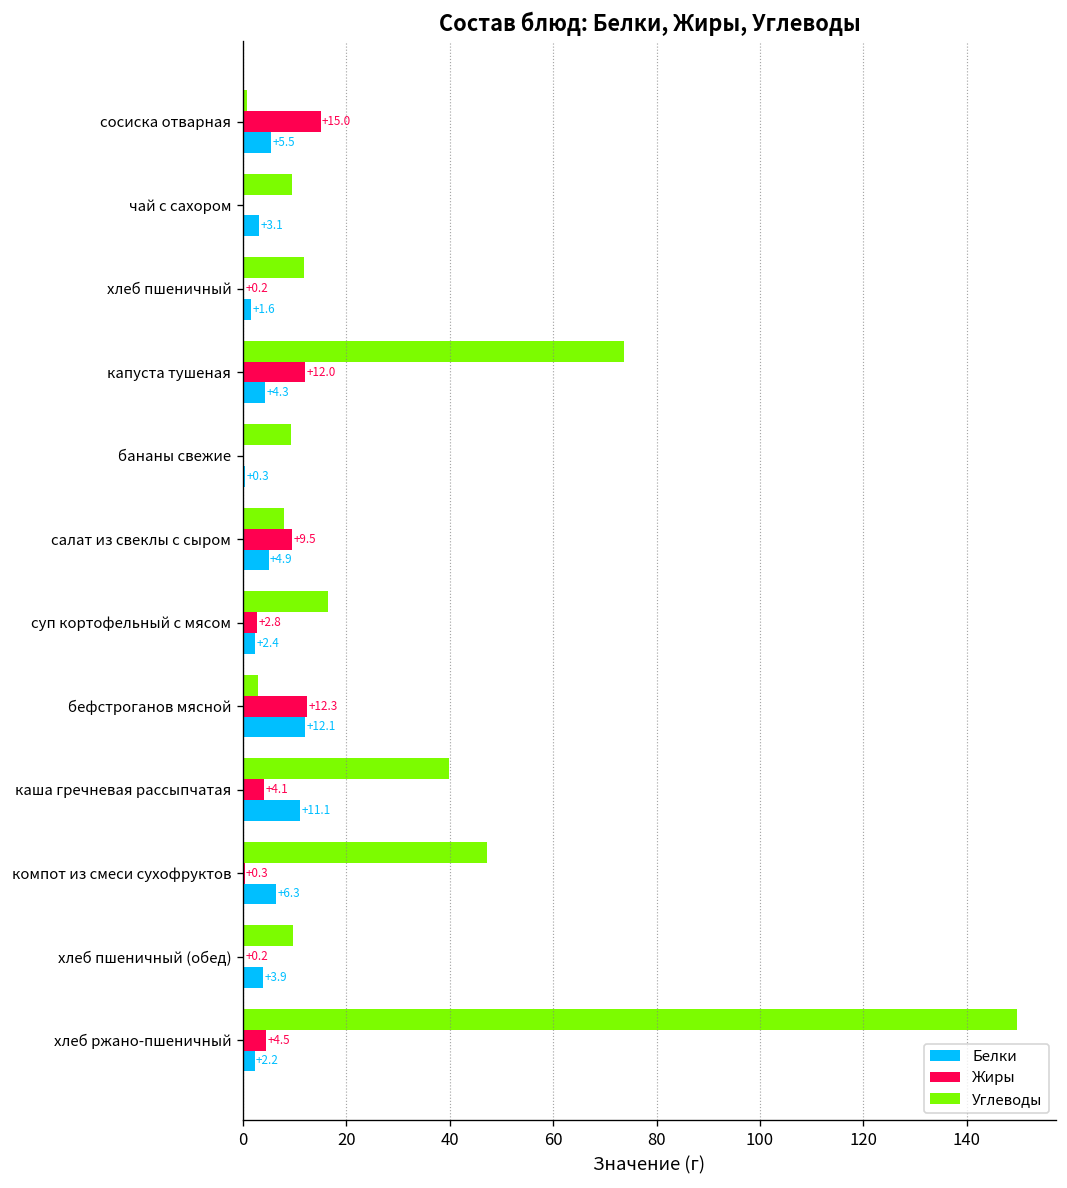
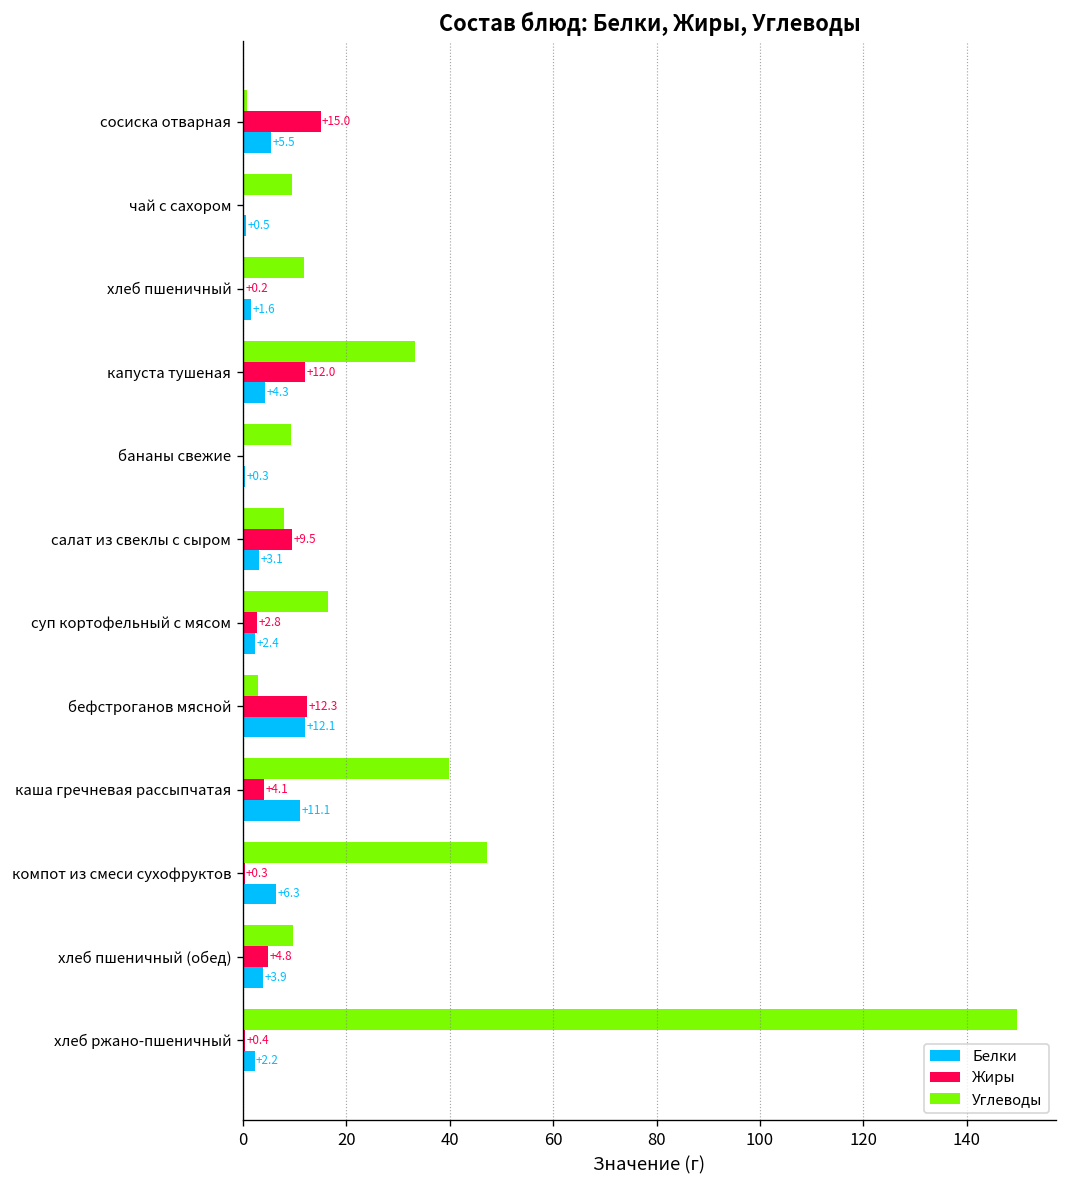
  {
    "Белки": {
      "сосиска отварная": "+5.5",
-     "чай с сахором": "+3.1",
+     "чай с сахором": "+0.5",
      "хлеб пшеничный": "+1.6",
      "капуста тушеная": "+4.3",
      "бананы свежие": "+0.3",
-     "салат из свеклы с сыром": "+4.9",
+     "салат из свеклы с сыром": "+3.1",
      "суп кортофельный с мясом": "+2.4",
      "бефстроганов мясной": "+12.1",
      "каша гречневая рассыпчатая": "+11.1",
      "компот из смеси сухофруктов": "+6.3",
      "хлеб пшеничный (обед)": "+3.9",
      "хлеб ржано-пшеничный": "+2.2"
    },
    "Жиры": {
      "сосиска отварная": "+15.0",
      "хлеб пшеничный": "+0.2",
      "капуста тушеная": "+12.0",
      "салат из свеклы с сыром": "+9.5",
      "суп кортофельный с мясом": "+2.8",
      "бефстроганов мясной": "+12.3",
      "каша гречневая рассыпчатая": "+4.1",
      "компот из смеси сухофруктов": "+0.3",
-     "хлеб пшеничный (обед)": "+0.2",
-     "хлеб ржано-пшеничный": "+4.5"
+     "хлеб пшеничный (обед)": "+4.8",
+     "хлеб ржано-пшеничный": "+0.4"
    },
    "Углеводы": {
      "сосиска отварная": "1",
      "чай с сахором": "9",
      "хлеб пшеничный": "12",
-     "капуста тушеная": "74",
+     "капуста тушеная": "33",
      "бананы свежие": "9",
      "салат из свеклы с сыром": "8",
      "суп кортофельный с мясом": "16",
      "бефстроганов мясной": "3",
      "каша гречневая рассыпчатая": "40",
      "компот из смеси сухофруктов": "47",
      "хлеб пшеничный (обед)": "10",
      "хлеб ржано-пшеничный": "150"
    }
  }
